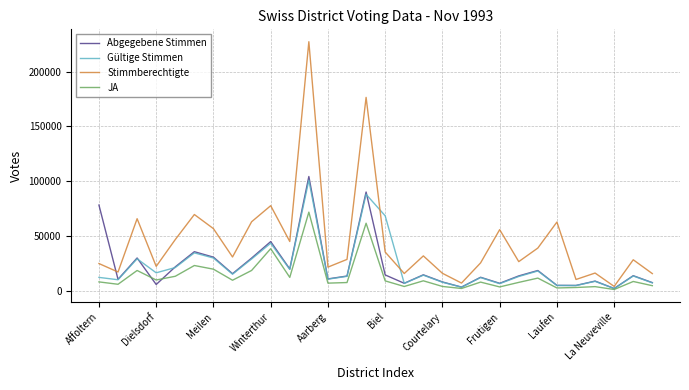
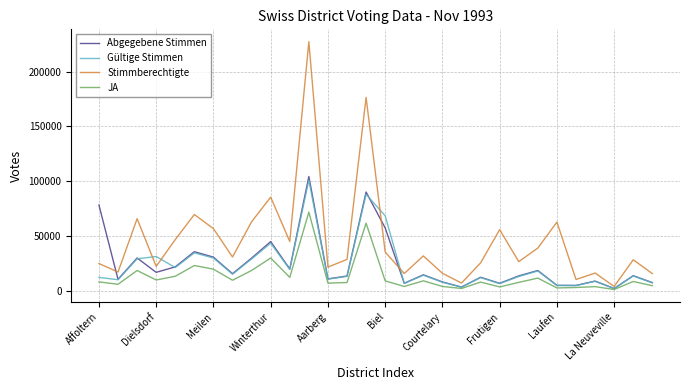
  {
    "Abgegebene Stimmen": {
      "Affoltern": 78000,
-     "Dielsdorf": 6000,
-     "Biel": 14000
+     "Dielsdorf": 17000,
+     "Biel": 57000
    },
    "Gültige Stimmen": {
      "Affoltern": 12000,
-     "Dielsdorf": 16000,
+     "Dielsdorf": 31000,
      "Biel": 68000
    },
    "Stimmberechtigte": {
      "Affoltern": 25000,
      "Dielsdorf": 22000,
      "Meilen": 57000,
-     "Winterthur": 78000,
+     "Winterthur": 85000,
      "Aarberg": 21000,
      "Biel": 35000,
      "Courtelary": 16000,
      "Frutigen": 56000,
      "Laufen": 63000
    },
    "JA": {
      "Affoltern": 8000,
      "Dielsdorf": 10000,
      "Meilen": 20000,
-     "Winterthur": 38000,
+     "Winterthur": 30000,
      "Aarberg": 7000,
      "Biel": 9000,
      "Courtelary": 4000,
      "Frutigen": 3000
    }
  }
